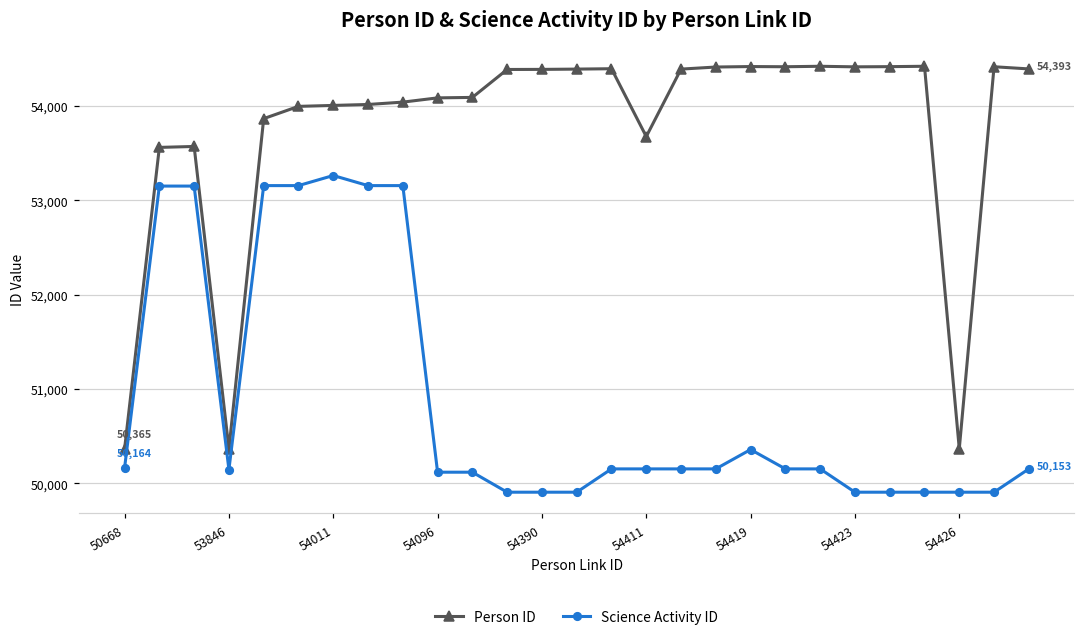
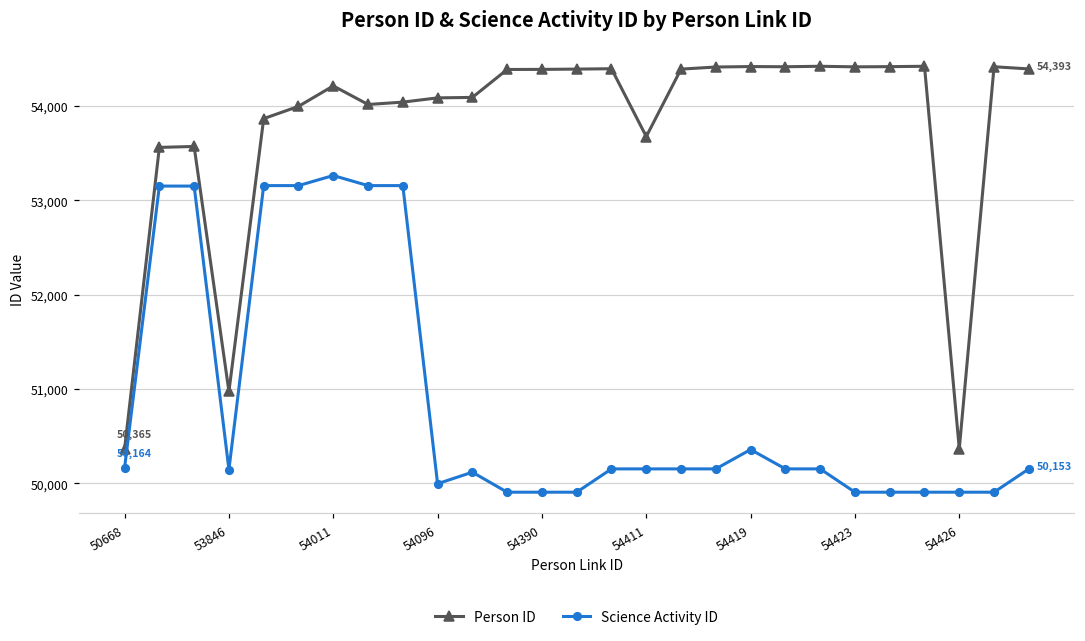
  {
    "Person ID": {
-     "53846": "50,400",
-     "54011": "54,000",
+     "53846": "51,000",
+     "54011": "54,200",
      "54096": "54,100",
      "54390": "54,400",
      "54411": "53,700",
      "54419": "54,400",
      "54423": "54,400",
      "54426": "50,400"
    },
    "Science Activity ID": {
      "53846": "50,100",
      "54011": "53,300",
-     "54096": "50,100",
+     "54096": "50,000",
      "54390": "49,900",
      "54411": "50,200",
      "54419": "50,400",
      "54423": "49,900",
      "54426": "49,900"
    }
  }
